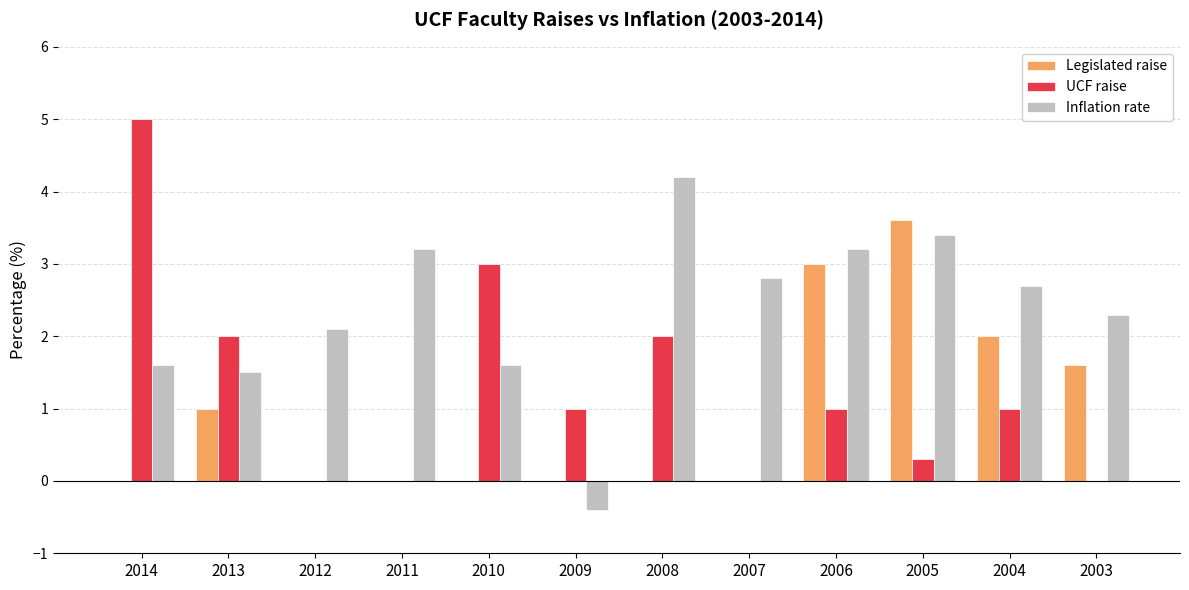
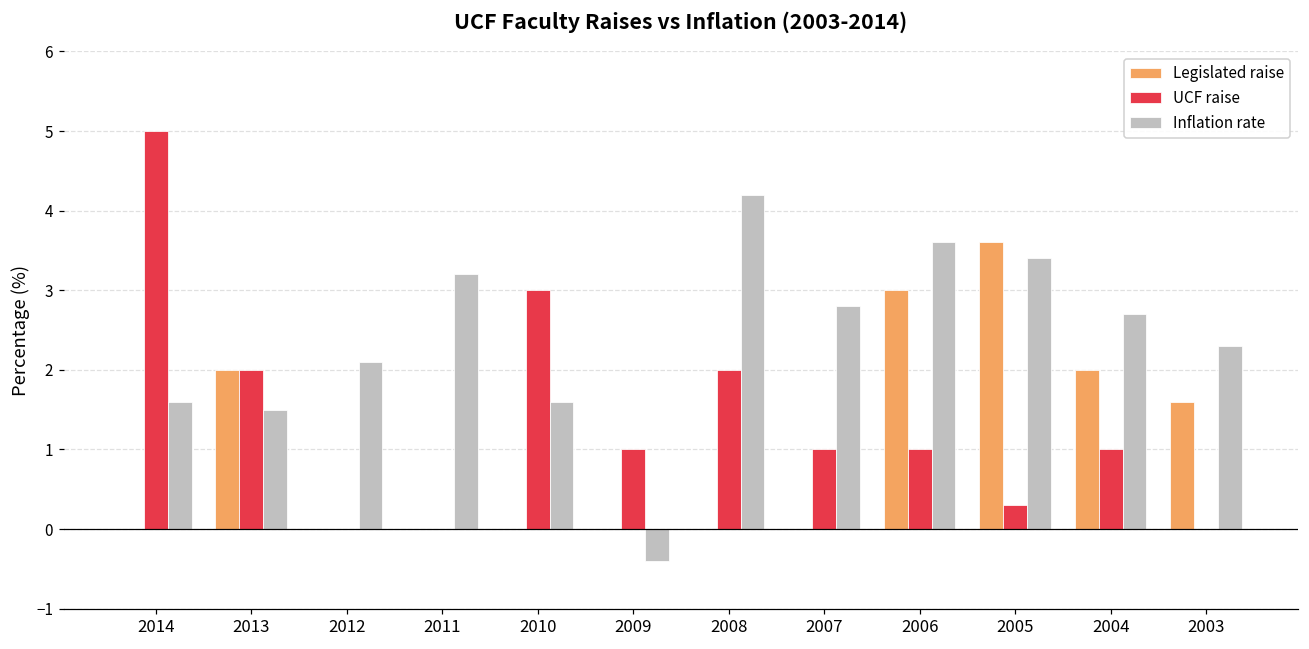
  {
    "Legislated raise": {
      "2014": 0,
-     "2013": 1,
+     "2013": 2,
      "2012": 0,
      "2011": 0,
      "2010": 0,
      "2009": 0,
      "2008": 0,
      "2007": 0,
      "2006": 3,
      "2005": 3.6,
      "2004": 2,
      "2003": 1.6
    },
    "UCF raise": {
      "2014": 5,
      "2013": 2,
      "2012": 0,
      "2011": 0,
      "2010": 3,
      "2009": 1,
      "2008": 2,
-     "2007": 0,
+     "2007": 1,
      "2006": 1,
      "2005": 0.3,
      "2004": 1,
      "2003": 0
    },
    "Inflation rate": {
      "2014": 1.6,
      "2013": 1.5,
      "2012": 2.1,
      "2011": 3.2,
      "2010": 1.6,
      "2009": -0.4,
      "2008": 4.2,
      "2007": 2.8,
-     "2006": 3.2,
+     "2006": 3.6,
      "2005": 3.4,
      "2004": 2.7,
      "2003": 2.3
    }
  }
